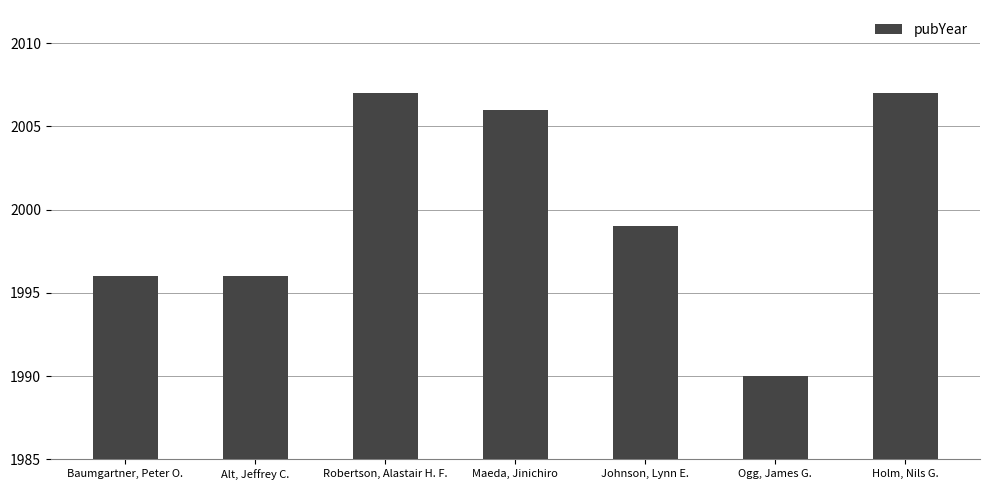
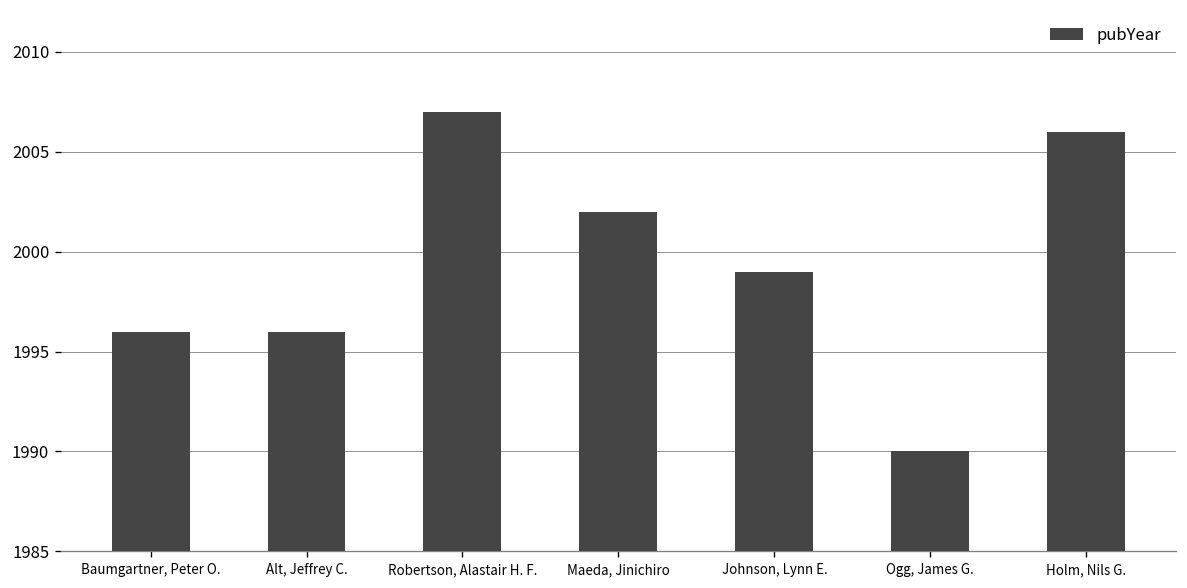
  {
    "Baumgartner, Peter O.": 1996,
    "Alt, Jeffrey C.": 1996,
    "Robertson, Alastair H. F.": 2007,
-   "Maeda, Jinichiro": 2006,
+   "Maeda, Jinichiro": 2002,
    "Johnson, Lynn E.": 1999,
    "Ogg, James G.": 1990,
-   "Holm, Nils G.": 2007
+   "Holm, Nils G.": 2006
  }
